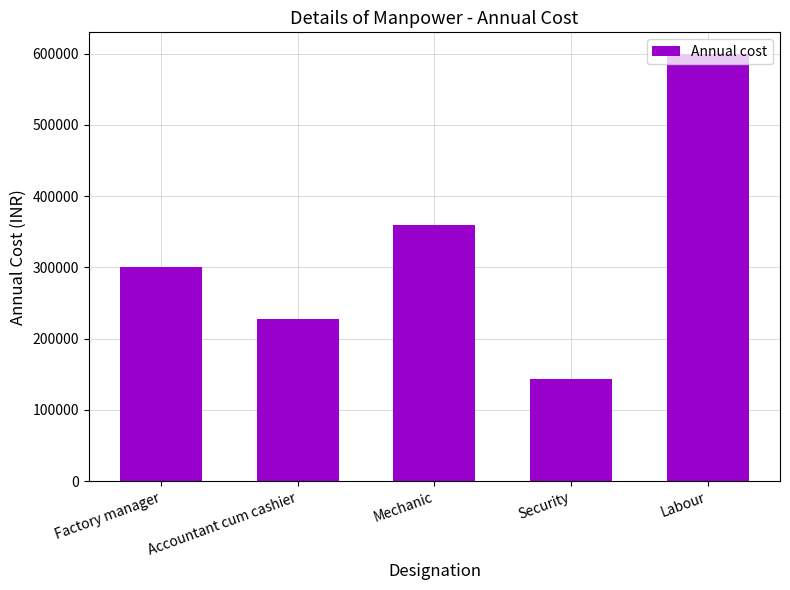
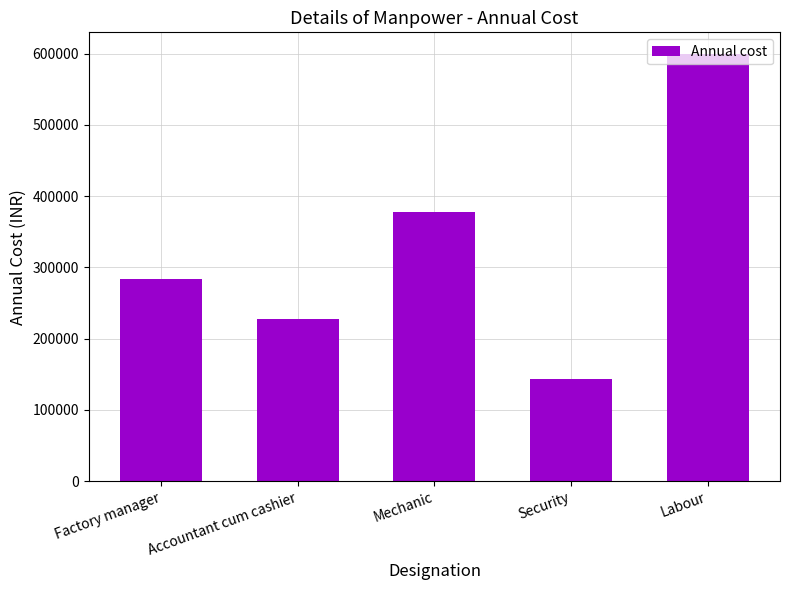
  {
-   "Factory manager": 300000,
+   "Factory manager": 280000,
    "Accountant cum cashier": 230000,
-   "Mechanic": 360000,
+   "Mechanic": 380000,
    "Security": 140000
  }
